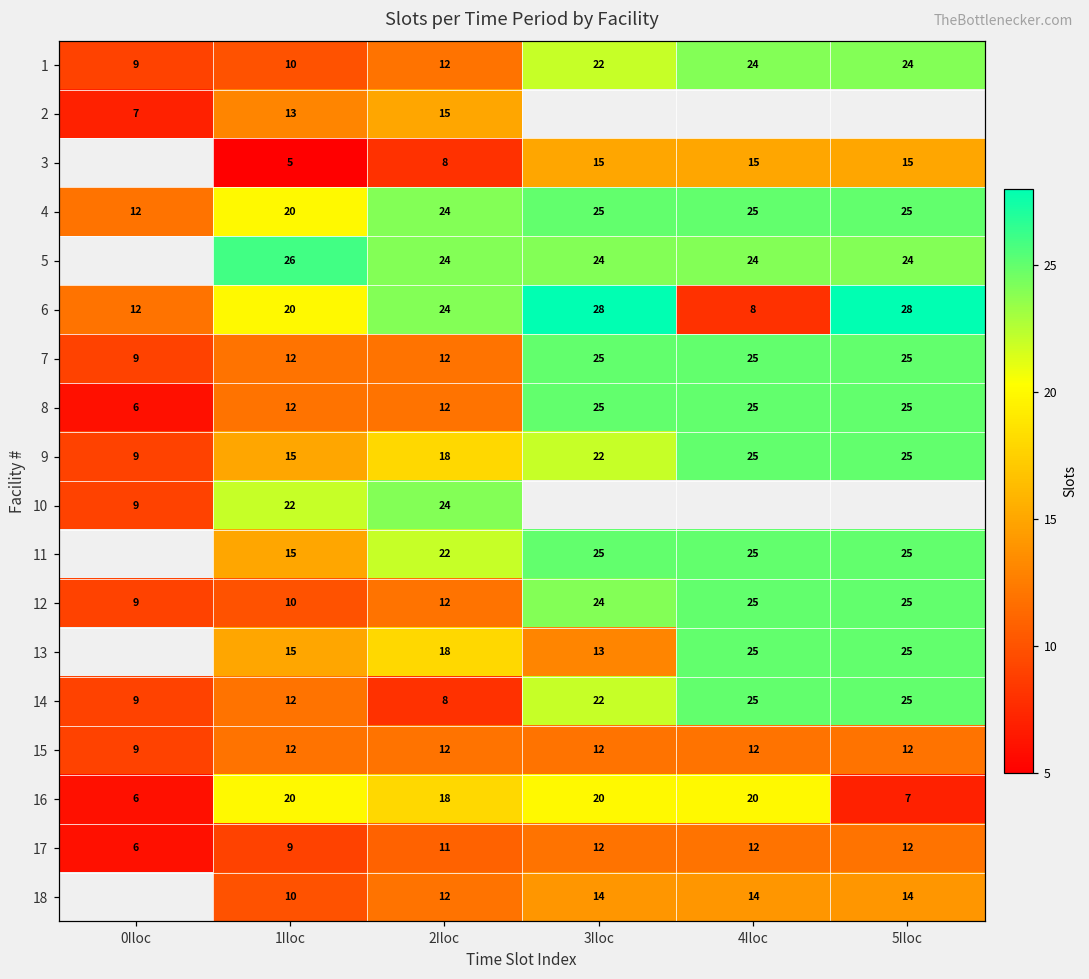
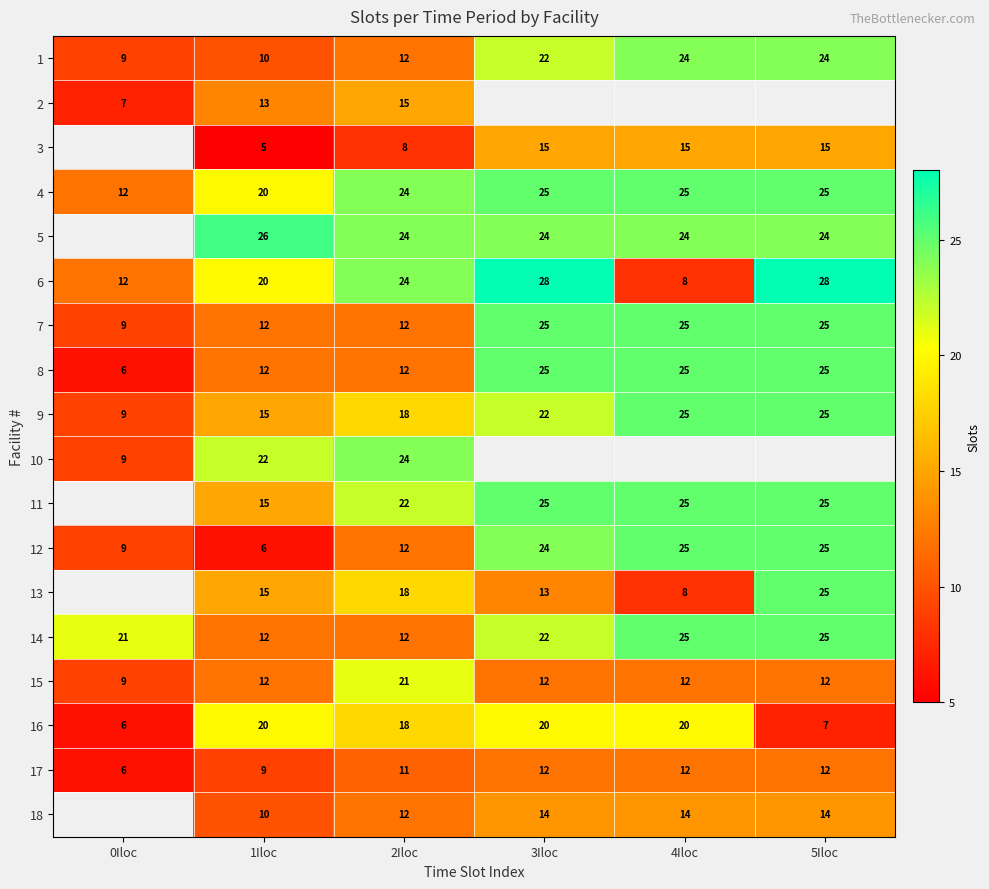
  {
    "1": {
      "0Iloc": 9,
      "1Iloc": 10,
      "2Iloc": 12,
      "3Iloc": 22,
      "4Iloc": 24,
      "5Iloc": 24
    },
    "2": {
      "0Iloc": 7,
      "1Iloc": 13,
      "2Iloc": 15
    },
    "3": {
      "1Iloc": 5,
      "2Iloc": 8,
      "3Iloc": 15,
      "4Iloc": 15,
      "5Iloc": 15
    },
    "4": {
      "0Iloc": 12,
      "1Iloc": 20,
      "2Iloc": 24,
      "3Iloc": 25,
      "4Iloc": 25,
      "5Iloc": 25
    },
    "5": {
      "1Iloc": 26,
      "2Iloc": 24,
      "3Iloc": 24,
      "4Iloc": 24,
      "5Iloc": 24
    },
    "6": {
      "0Iloc": 12,
      "1Iloc": 20,
      "2Iloc": 24,
      "3Iloc": 28,
      "4Iloc": 8,
      "5Iloc": 28
    },
    "7": {
      "0Iloc": 9,
      "1Iloc": 12,
      "2Iloc": 12,
      "3Iloc": 25,
      "4Iloc": 25,
      "5Iloc": 25
    },
    "8": {
      "0Iloc": 6,
      "1Iloc": 12,
      "2Iloc": 12,
      "3Iloc": 25,
      "4Iloc": 25,
      "5Iloc": 25
    },
    "9": {
      "0Iloc": 9,
      "1Iloc": 15,
      "2Iloc": 18,
      "3Iloc": 22,
      "4Iloc": 25,
      "5Iloc": 25
    },
    "10": {
      "0Iloc": 9,
      "1Iloc": 22,
      "2Iloc": 24
    },
    "11": {
      "1Iloc": 15,
      "2Iloc": 22,
      "3Iloc": 25,
      "4Iloc": 25,
      "5Iloc": 25
    },
    "12": {
      "0Iloc": 9,
-     "1Iloc": 10,
+     "1Iloc": 6,
      "2Iloc": 12,
      "3Iloc": 24,
      "4Iloc": 25,
      "5Iloc": 25
    },
    "13": {
      "1Iloc": 15,
      "2Iloc": 18,
      "3Iloc": 13,
-     "4Iloc": 25,
+     "4Iloc": 8,
      "5Iloc": 25
    },
    "14": {
-     "0Iloc": 9,
+     "0Iloc": 21,
      "1Iloc": 12,
-     "2Iloc": 8,
+     "2Iloc": 12,
      "3Iloc": 22,
      "4Iloc": 25,
      "5Iloc": 25
    },
    "15": {
      "0Iloc": 9,
      "1Iloc": 12,
-     "2Iloc": 12,
+     "2Iloc": 21,
      "3Iloc": 12,
      "4Iloc": 12,
      "5Iloc": 12
    },
    "16": {
      "0Iloc": 6,
      "1Iloc": 20,
      "2Iloc": 18,
      "3Iloc": 20,
      "4Iloc": 20,
      "5Iloc": 7
    },
    "17": {
      "0Iloc": 6,
      "1Iloc": 9,
      "2Iloc": 11,
      "3Iloc": 12,
      "4Iloc": 12,
      "5Iloc": 12
    },
    "18": {
      "1Iloc": 10,
      "2Iloc": 12,
      "3Iloc": 14,
      "4Iloc": 14,
      "5Iloc": 14
    }
  }
